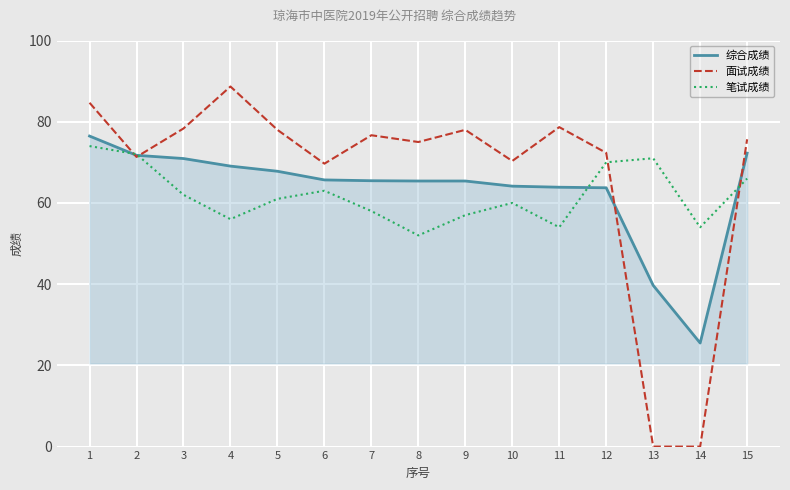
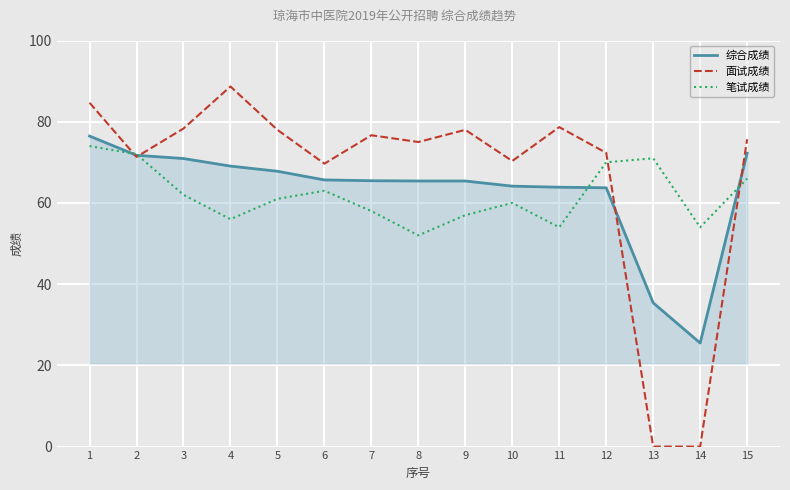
  {
    "综合成绩": {
      "1": 76,
      "3": 71,
      "4": 69,
      "5": 68,
      "6": 66,
      "7": 65,
      "8": 65,
      "9": 65,
      "10": 64,
      "11": 64,
      "12": 64,
-     "13": 40,
+     "13": 35,
      "14": 26,
      "15": 72
    },
    "面试成绩": {
      "1": 85,
      "3": 78,
      "4": 89,
      "5": 78,
      "6": 70,
      "7": 77,
      "8": 75,
      "9": 78,
      "10": 70,
      "11": 79,
      "12": 72,
      "13": 0,
      "14": 0,
      "15": 76
    },
    "笔试成绩": {
      "1": 74,
      "3": 62,
      "4": 56,
      "5": 61,
      "6": 63,
      "7": 58,
      "8": 52,
      "9": 57,
      "10": 60,
      "11": 54,
      "12": 70,
      "13": 71,
      "14": 54,
      "15": 66
    }
  }
